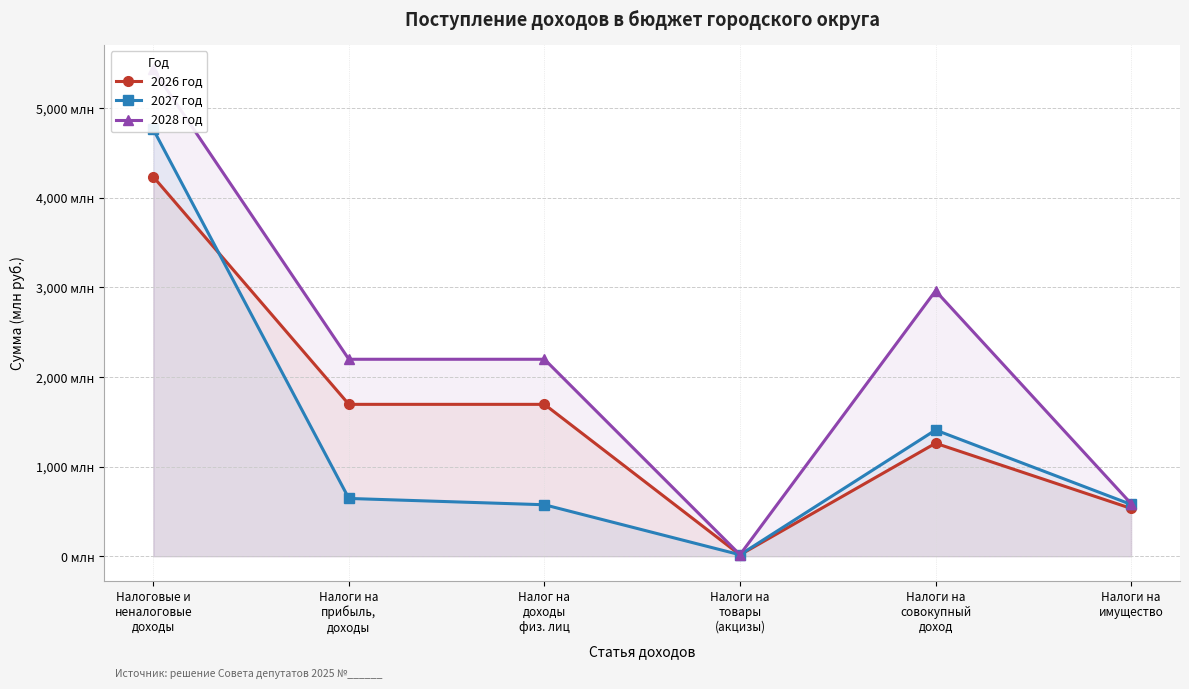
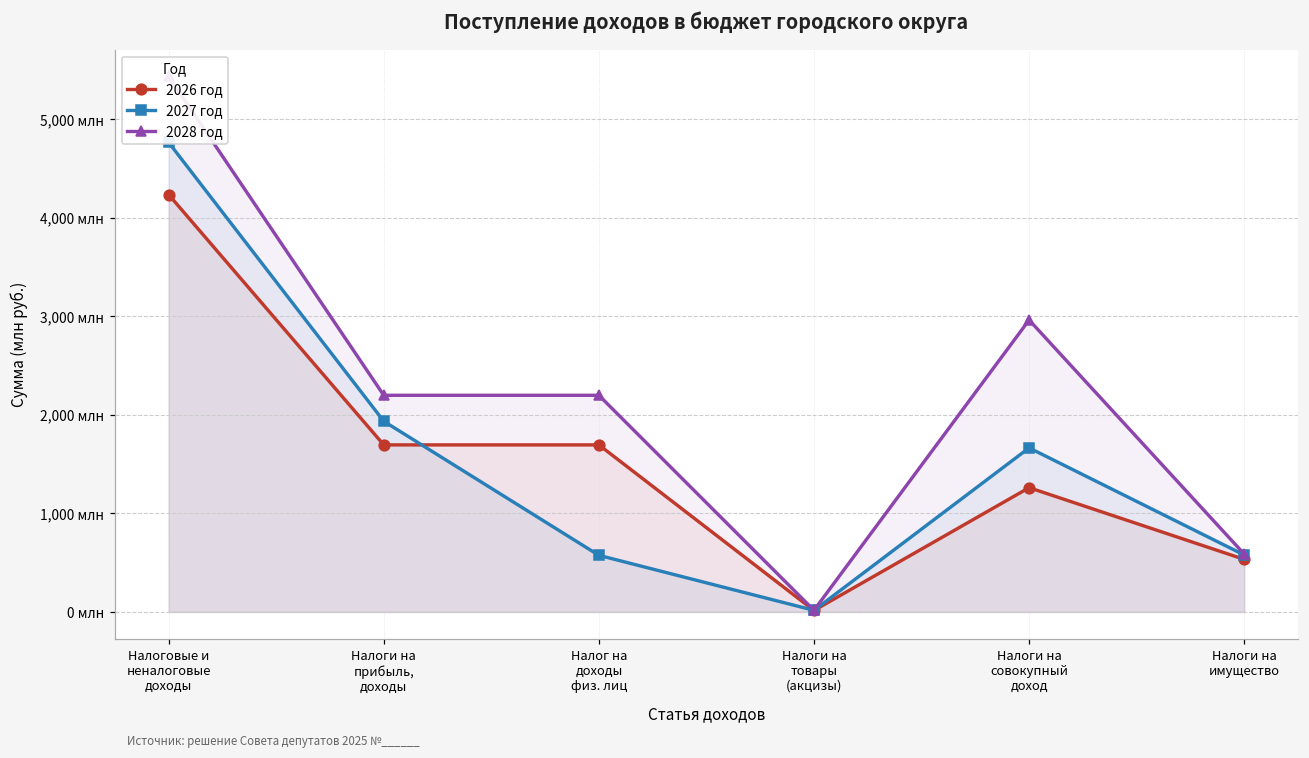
  {
    "2026 год": {
      "Налоговые и неналоговые доходы": "4,200 млн",
      "Налоги на прибыль, доходы": "1,700 млн",
      "Налог на доходы физ. лиц": "1,700 млн",
      "Налоги на совокупный доход": "1,300 млн",
      "Налоги на имущество": "500 млн"
    },
    "2027 год": {
-     "Налоги на прибыль, доходы": "600 млн",
+     "Налоги на прибыль, доходы": "1,900 млн",
      "Налог на доходы физ. лиц": "600 млн",
-     "Налоги на совокупный доход": "1,400 млн"
+     "Налоги на совокупный доход": "1,700 млн"
    },
    "2028 год": {
      "Налоги на прибыль, доходы": "2,200 млн",
      "Налог на доходы физ. лиц": "2,200 млн",
      "Налоги на совокупный доход": "3,000 млн"
    }
  }
